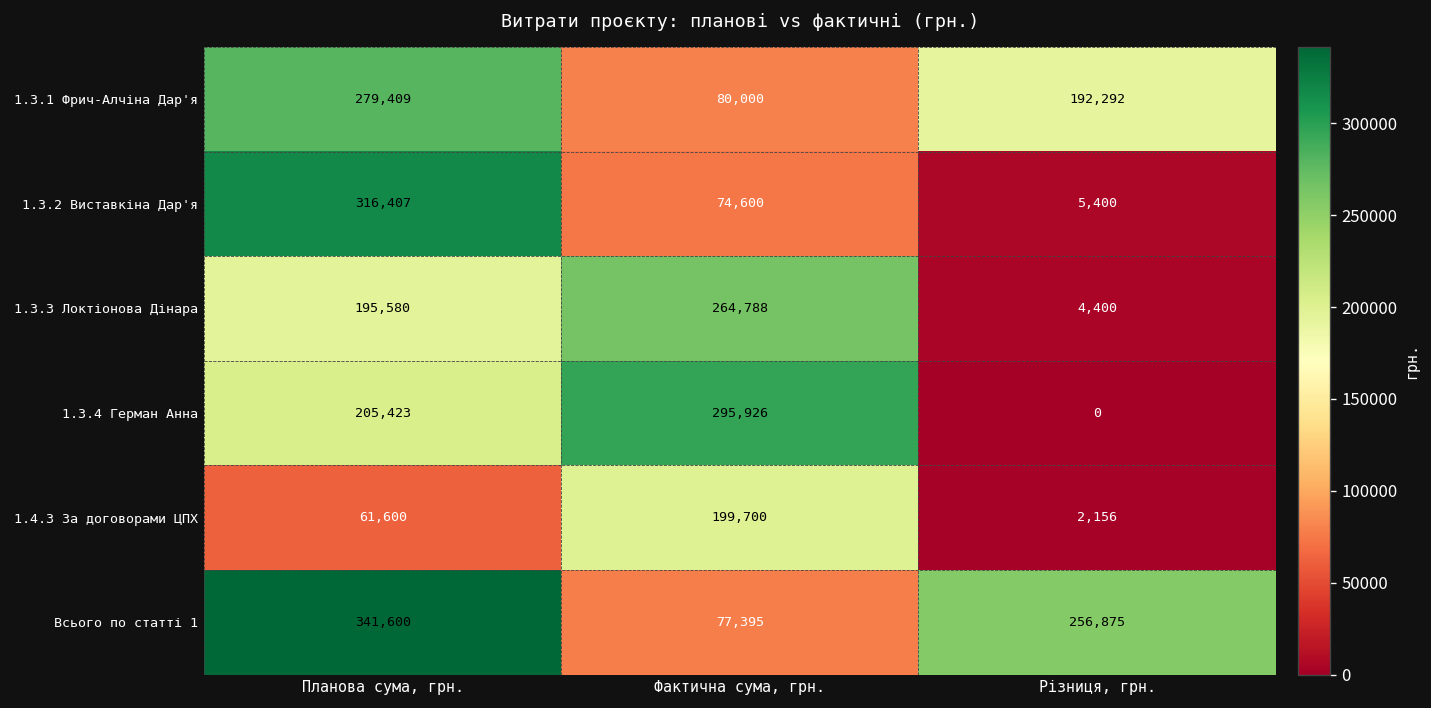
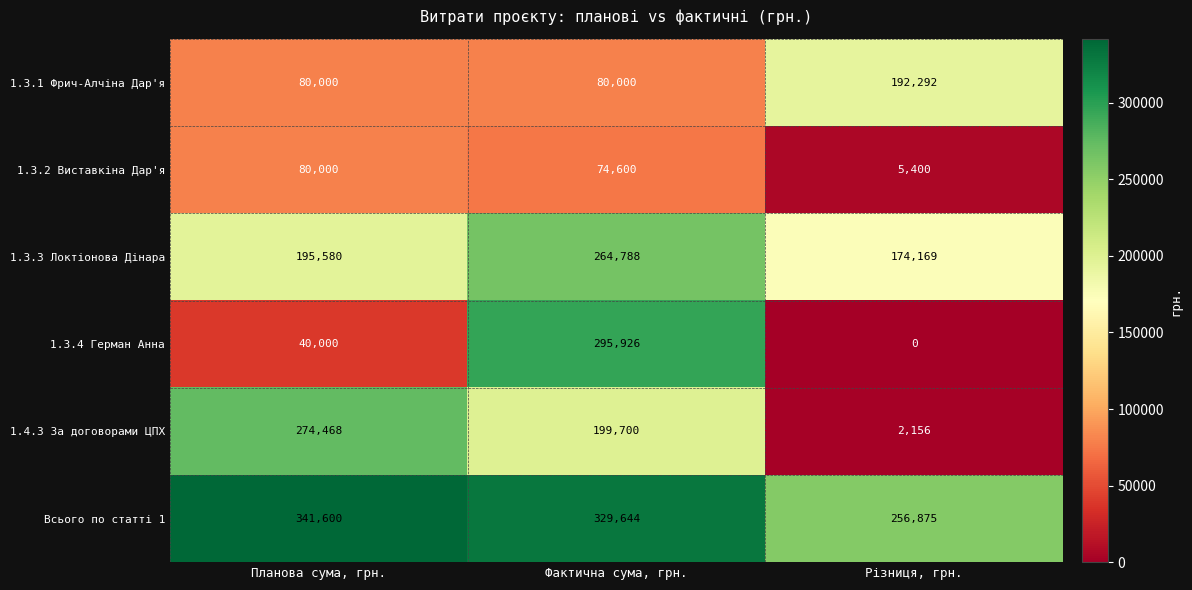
  {
    "1.3.1 Фрич-Алчіна Дар'я": {
-     "Планова сума, грн.": "279,409",
+     "Планова сума, грн.": "80,000",
      "Фактична сума, грн.": "80,000",
      "Різниця, грн.": "192,292"
    },
    "1.3.2 Виставкіна Дар'я": {
-     "Планова сума, грн.": "316,407",
+     "Планова сума, грн.": "80,000",
      "Фактична сума, грн.": "74,600",
      "Різниця, грн.": "5,400"
    },
    "1.3.3 Локтіонова Дінара": {
      "Планова сума, грн.": "195,580",
      "Фактична сума, грн.": "264,788",
-     "Різниця, грн.": "4,400"
+     "Різниця, грн.": "174,169"
    },
    "1.3.4 Герман Анна": {
-     "Планова сума, грн.": "205,423",
+     "Планова сума, грн.": "40,000",
      "Фактична сума, грн.": "295,926",
      "Різниця, грн.": "0"
    },
    "1.4.3 За договорами ЦПХ": {
-     "Планова сума, грн.": "61,600",
+     "Планова сума, грн.": "274,468",
      "Фактична сума, грн.": "199,700",
      "Різниця, грн.": "2,156"
    },
    "Всього по статті 1": {
      "Планова сума, грн.": "341,600",
-     "Фактична сума, грн.": "77,395",
+     "Фактична сума, грн.": "329,644",
      "Різниця, грн.": "256,875"
    }
  }
